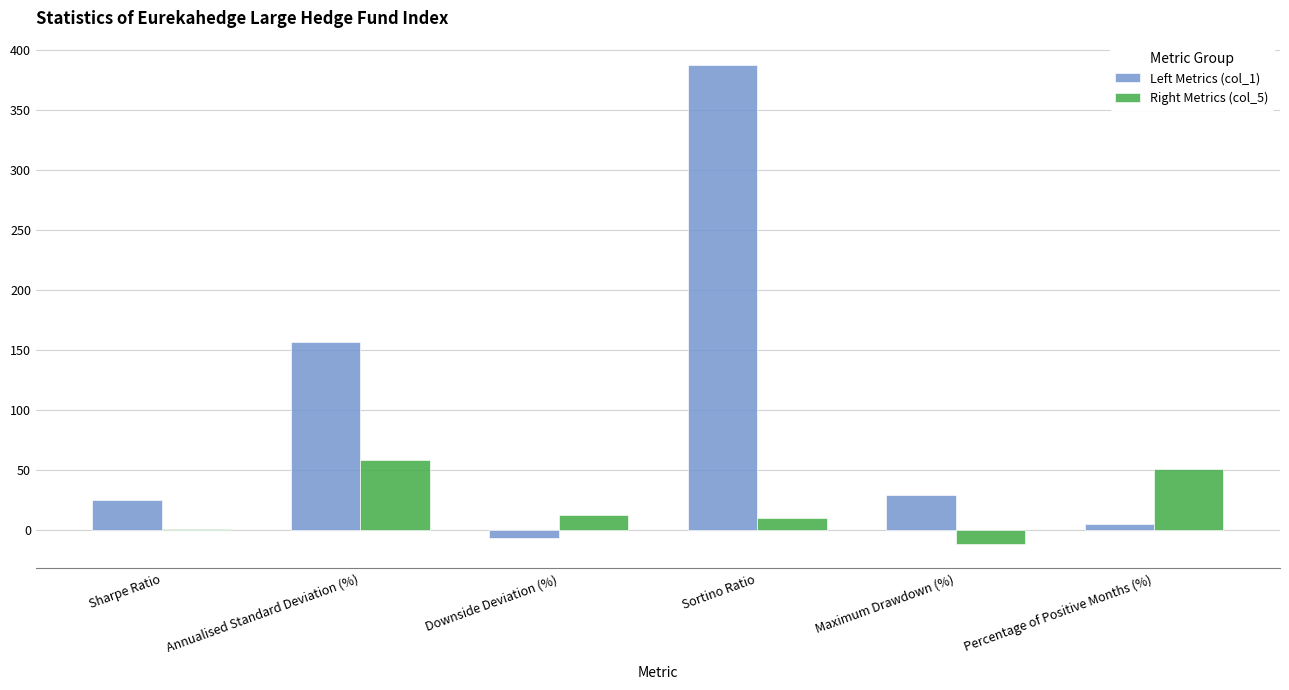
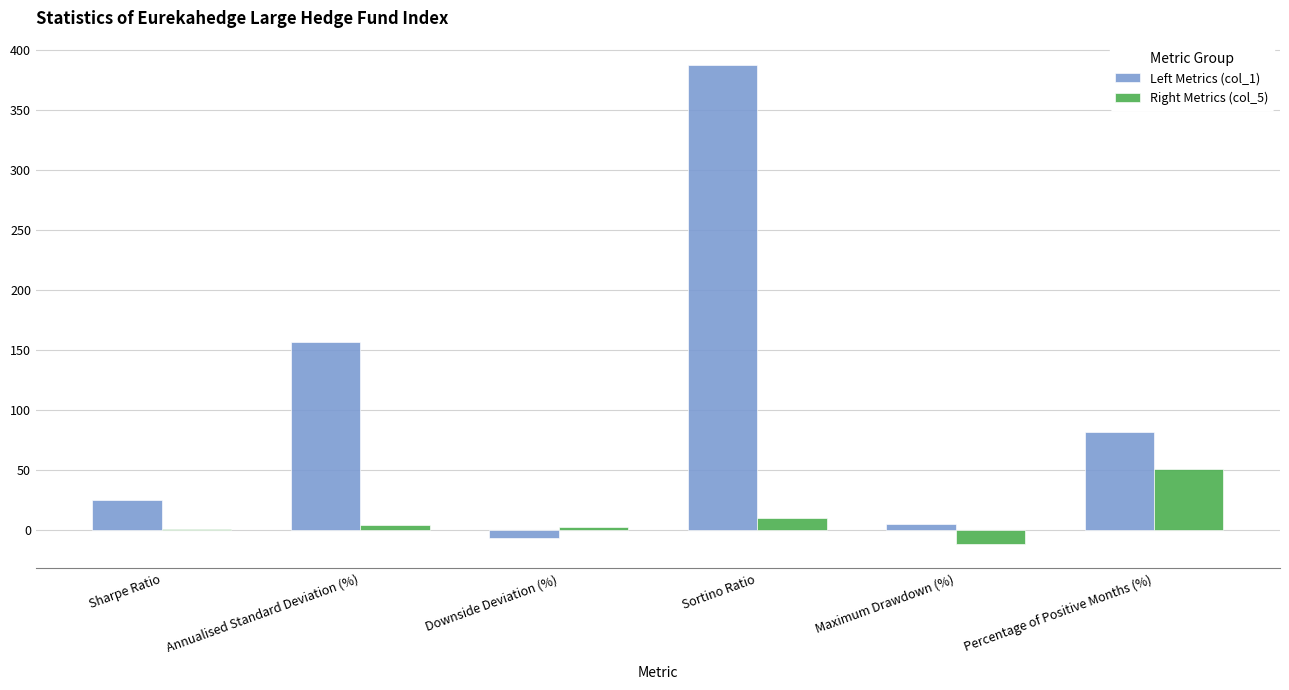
  {
    "Left Metrics (col_1)": {
      "Sharpe Ratio": 25,
      "Annualised Standard Deviation (%)": 157,
      "Downside Deviation (%)": -7,
      "Sortino Ratio": 388,
-     "Maximum Drawdown (%)": 30,
-     "Percentage of Positive Months (%)": 5
+     "Maximum Drawdown (%)": 5,
+     "Percentage of Positive Months (%)": 82
    },
    "Right Metrics (col_5)": {
-     "Annualised Standard Deviation (%)": 58,
-     "Downside Deviation (%)": 12,
+     "Annualised Standard Deviation (%)": 4,
+     "Downside Deviation (%)": 3,
      "Sortino Ratio": 10,
      "Maximum Drawdown (%)": -12,
      "Percentage of Positive Months (%)": 51
    }
  }
